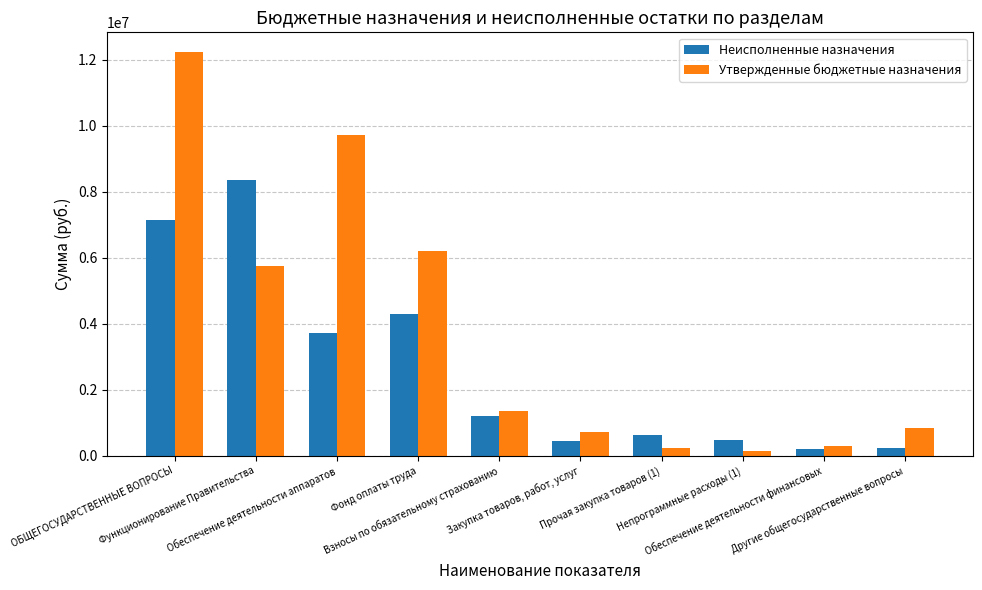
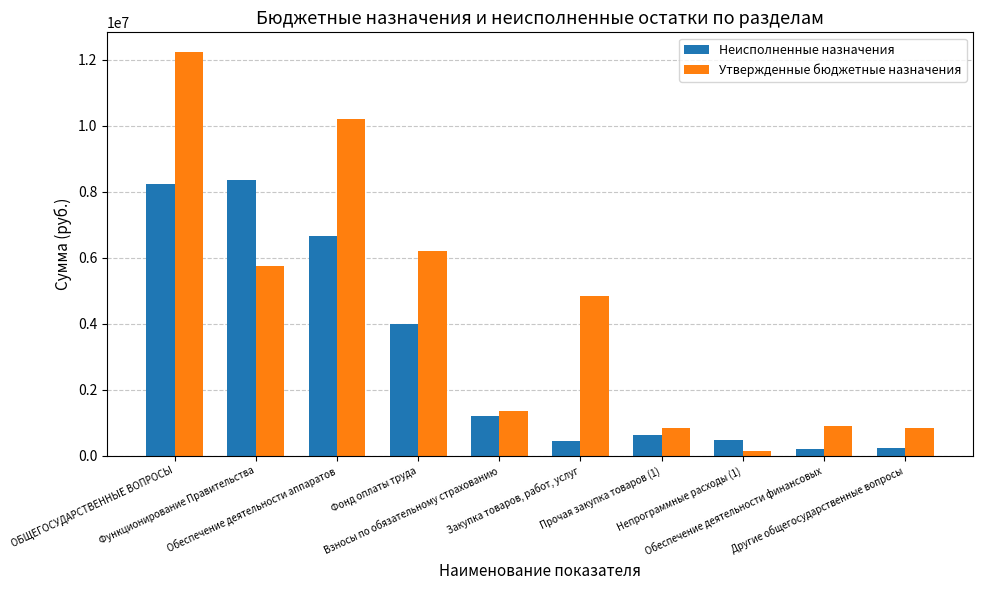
  {
    "Неисполненные назначения": {
-     "ОБЩЕГОСУДАРСТВЕННЫЕ ВОПРОСЫ": 7200000,
+     "ОБЩЕГОСУДАРСТВЕННЫЕ ВОПРОСЫ": 8200000,
      "Функционирование Правительства": 8300000,
-     "Обеспечение деятельности аппаратов": 3700000,
-     "Фонд оплаты труда": 4300000,
+     "Обеспечение деятельности аппаратов": 6700000,
+     "Фонд оплаты труда": 4000000,
      "Взносы по обязательному страхованию": 1200000,
      "Закупка товаров, работ, услуг": 400000,
      "Прочая закупка товаров (1)": 600000,
      "Непрограммные расходы (1)": 500000,
      "Обеспечение деятельности финансовых": 200000,
      "Другие общегосударственные вопросы": 200000
    },
    "Утвержденные бюджетные назначения": {
      "ОБЩЕГОСУДАРСТВЕННЫЕ ВОПРОСЫ": 12200000,
      "Функционирование Правительства": 5800000,
-     "Обеспечение деятельности аппаратов": 9700000,
+     "Обеспечение деятельности аппаратов": 10200000,
      "Фонд оплаты труда": 6200000,
      "Взносы по обязательному страхованию": 1300000,
-     "Закупка товаров, работ, услуг": 700000,
-     "Прочая закупка товаров (1)": 200000,
+     "Закупка товаров, работ, услуг": 4800000,
+     "Прочая закупка товаров (1)": 800000,
      "Непрограммные расходы (1)": 100000,
-     "Обеспечение деятельности финансовых": 300000,
+     "Обеспечение деятельности финансовых": 900000,
      "Другие общегосударственные вопросы": 900000
    }
  }
